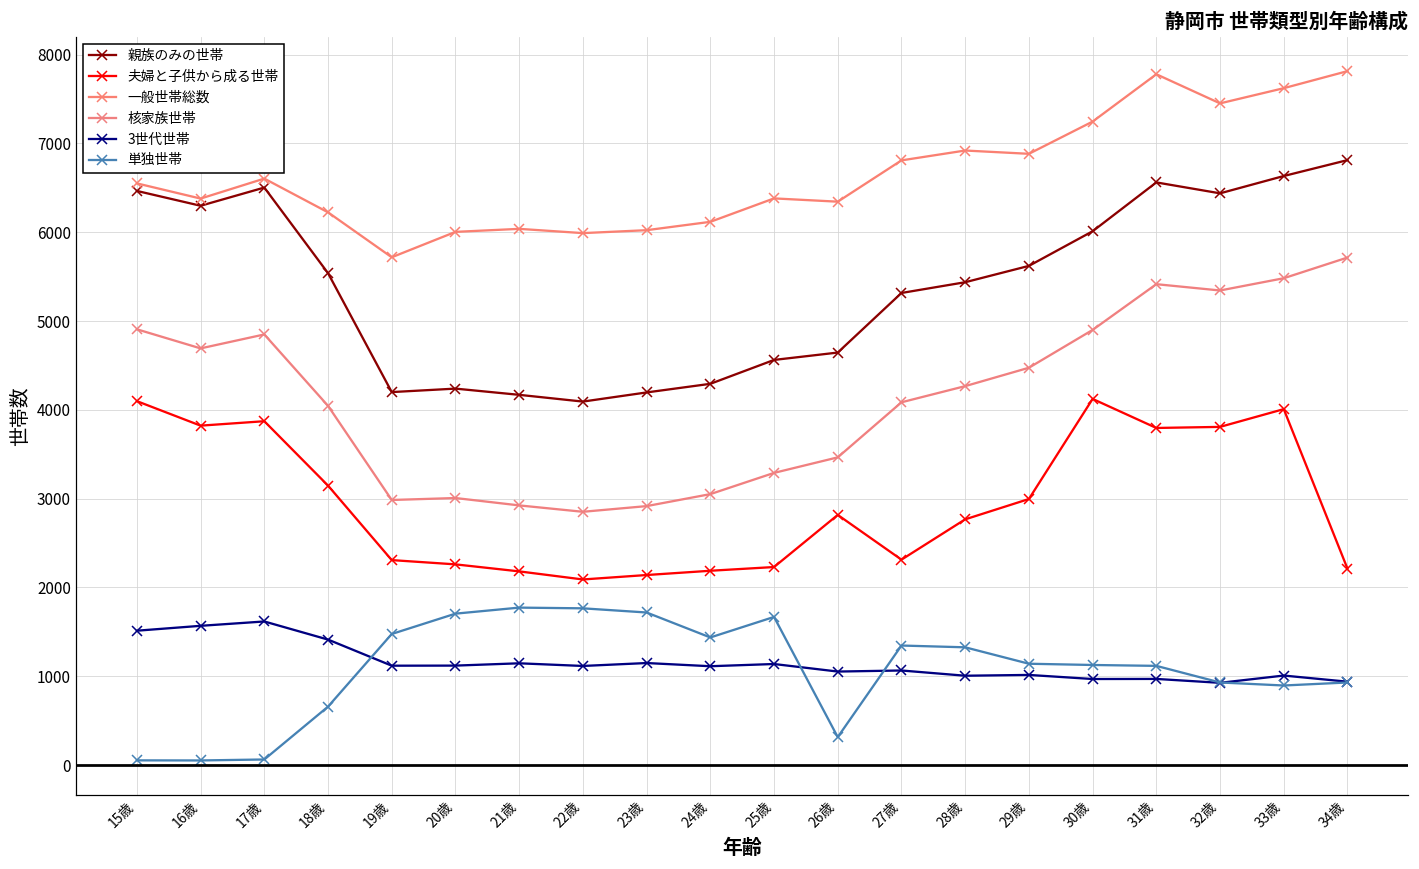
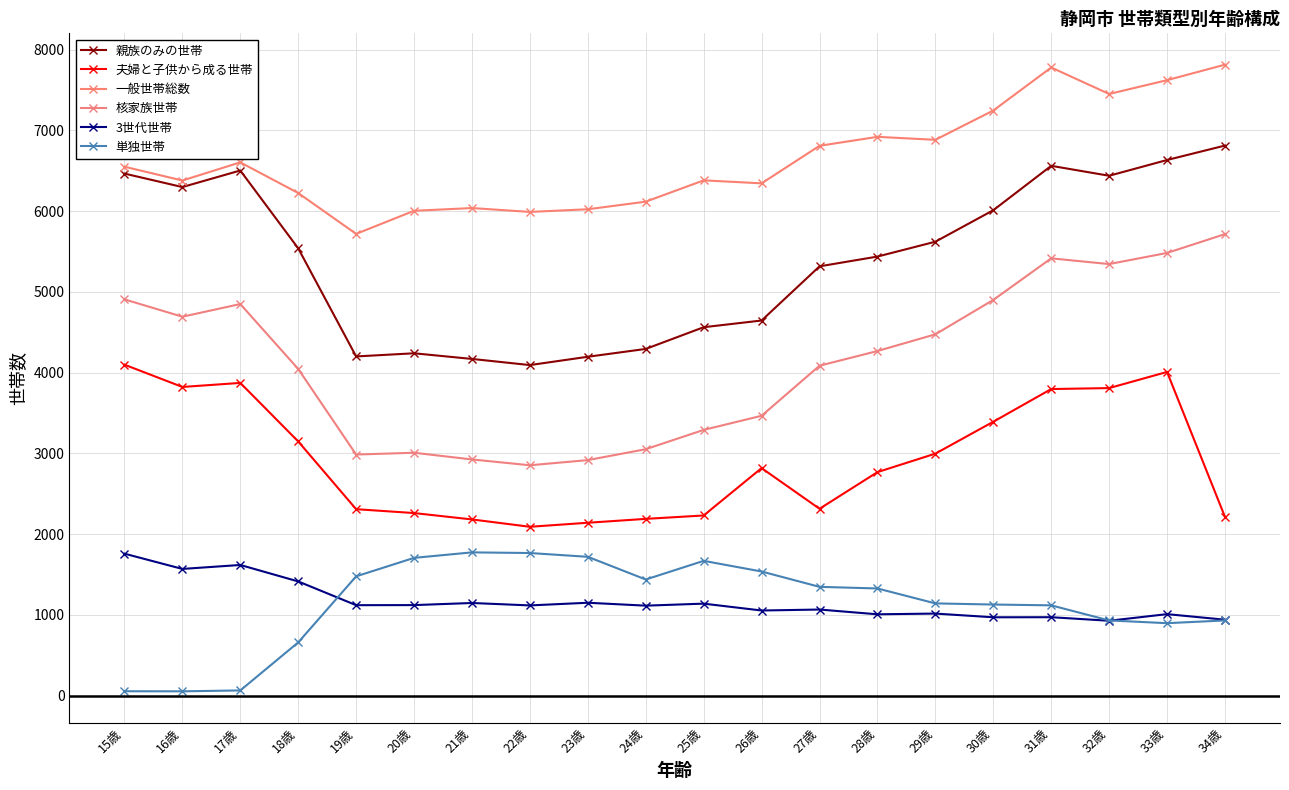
  {
    "親族のみの世帯": {
      "15歳": 6500,
      "16歳": 6300,
      "17歳": 6500,
      "18歳": 5500,
      "19歳": 4200,
      "20歳": 4200,
      "21歳": 4200,
      "22歳": 4100,
      "23歳": 4200,
      "24歳": 4300,
      "25歳": 4600,
      "26歳": 4600,
      "27歳": 5300,
      "28歳": 5400,
      "29歳": 5600,
      "30歳": 6000,
      "31歳": 6600,
      "32歳": 6400,
      "33歳": 6600,
      "34歳": 6800
    },
    "夫婦と子供から成る世帯": {
      "15歳": 4100,
      "16歳": 3800,
      "17歳": 3900,
      "18歳": 3100,
      "19歳": 2300,
      "20歳": 2300,
      "21歳": 2200,
      "22歳": 2100,
      "23歳": 2100,
      "24歳": 2200,
      "25歳": 2200,
      "26歳": 2800,
      "27歳": 2300,
      "28歳": 2800,
      "29歳": 3000,
-     "30歳": 4100,
+     "30歳": 3400,
      "31歳": 3800,
      "32歳": 3800,
      "33歳": 4000,
      "34歳": 2200
    },
    "3世代世帯": {
-     "15歳": 1500,
+     "15歳": 1800,
      "16歳": 1600,
      "17歳": 1600,
      "18歳": 1400,
      "19歳": 1100,
      "20歳": 1100,
      "21歳": 1100,
      "22歳": 1100,
      "23歳": 1100,
      "24歳": 1100,
      "25歳": 1100,
      "26歳": 1100,
      "27歳": 1100,
      "28歳": 1000,
      "29歳": 1000,
      "30歳": 1000,
      "31歳": 1000,
      "33歳": 1000
    },
    "単独世帯": {
      "15歳": 100,
      "16歳": 100,
      "17歳": 100,
      "18歳": 700,
      "19歳": 1500,
      "20歳": 1700,
      "21歳": 1800,
      "22歳": 1800,
      "23歳": 1700,
      "24歳": 1400,
      "25歳": 1700,
-     "26歳": 300,
+     "26歳": 1500,
      "27歳": 1300,
      "28歳": 1300,
      "29歳": 1100,
      "30歳": 1100,
      "31歳": 1100,
      "33歳": 900
    }
  }
